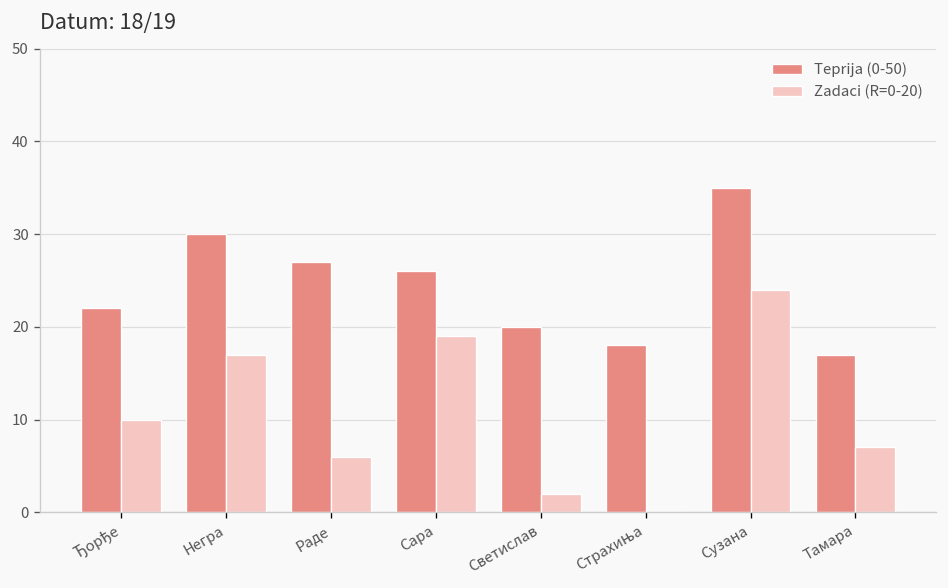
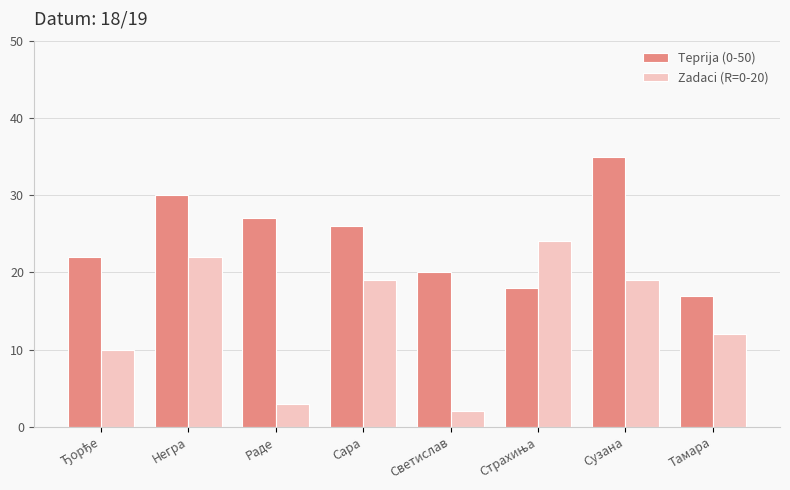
  {
    "Teprija (0-50)": {
      "Ђорђе": 22,
      "Негра": 30,
      "Раде": 27,
      "Сара": 26,
      "Светислав": 20,
      "Страхиња": 18,
      "Сузана": 35,
      "Тамара": 17
    },
    "Zadaci (R=0-20)": {
      "Ђорђе": 10,
-     "Негра": 17,
-     "Раде": 6,
+     "Негра": 22,
+     "Раде": 3,
      "Сара": 19,
      "Светислав": 2,
-     "Страхиња": 0,
-     "Сузана": 24,
-     "Тамара": 7
+     "Страхиња": 24,
+     "Сузана": 19,
+     "Тамара": 12
    }
  }
